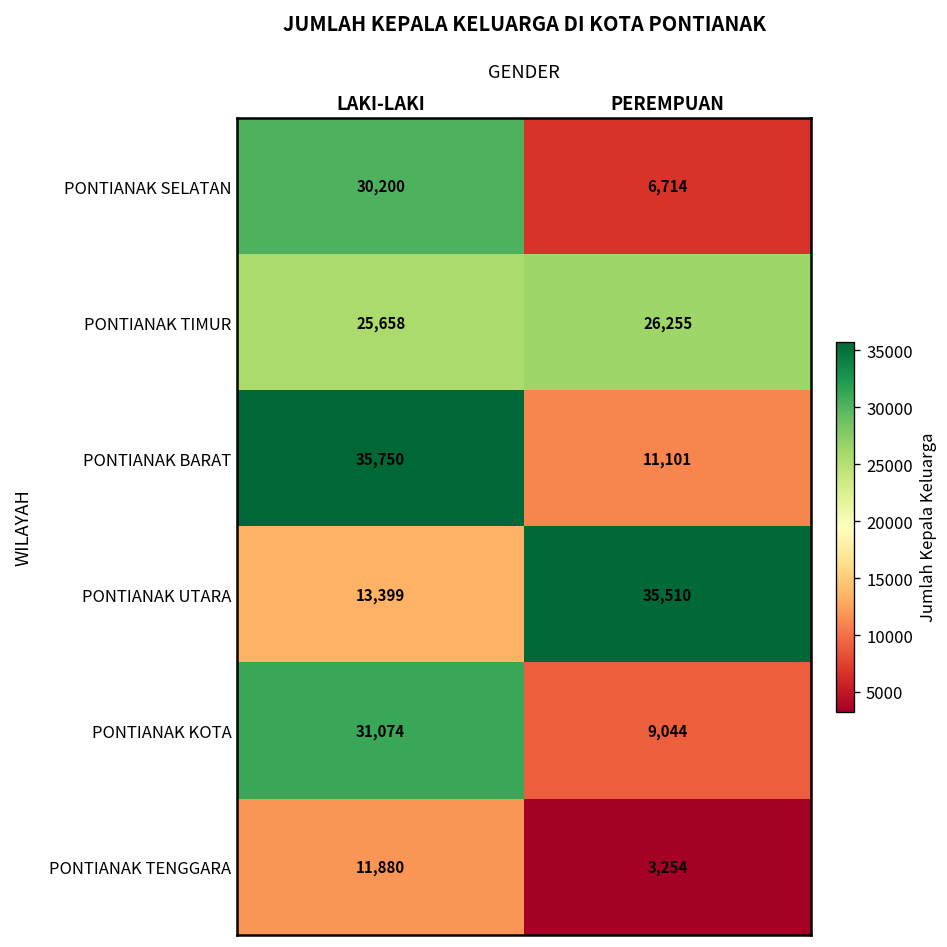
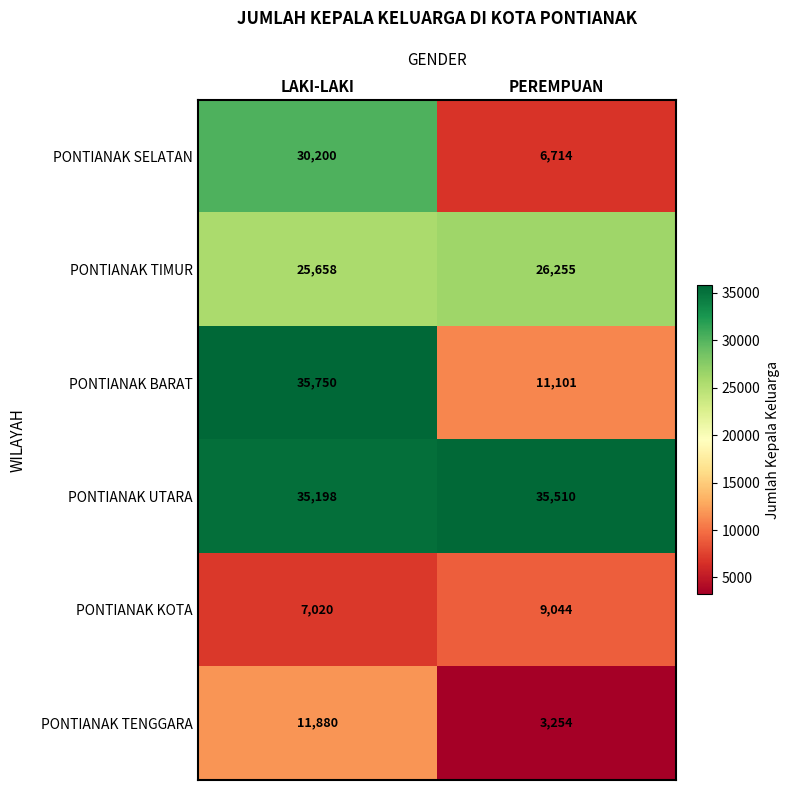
  {
    "PONTIANAK SELATAN": {
      "LAKI-LAKI": "30,200",
      "PEREMPUAN": "6,714"
    },
    "PONTIANAK TIMUR": {
      "LAKI-LAKI": "25,658",
      "PEREMPUAN": "26,255"
    },
    "PONTIANAK BARAT": {
      "LAKI-LAKI": "35,750",
      "PEREMPUAN": "11,101"
    },
    "PONTIANAK UTARA": {
-     "LAKI-LAKI": "13,399",
+     "LAKI-LAKI": "35,198",
      "PEREMPUAN": "35,510"
    },
    "PONTIANAK KOTA": {
-     "LAKI-LAKI": "31,074",
+     "LAKI-LAKI": "7,020",
      "PEREMPUAN": "9,044"
    },
    "PONTIANAK TENGGARA": {
      "LAKI-LAKI": "11,880",
      "PEREMPUAN": "3,254"
    }
  }
